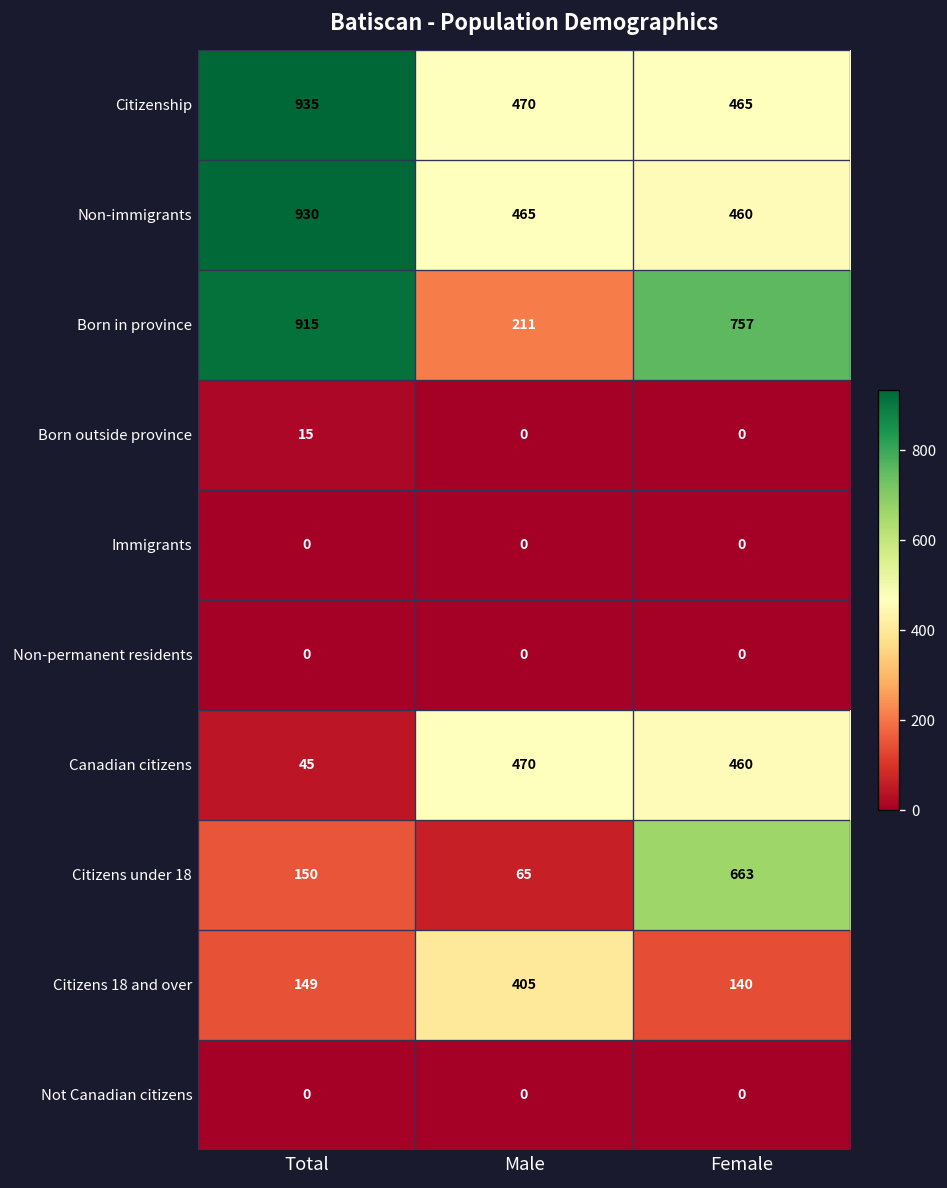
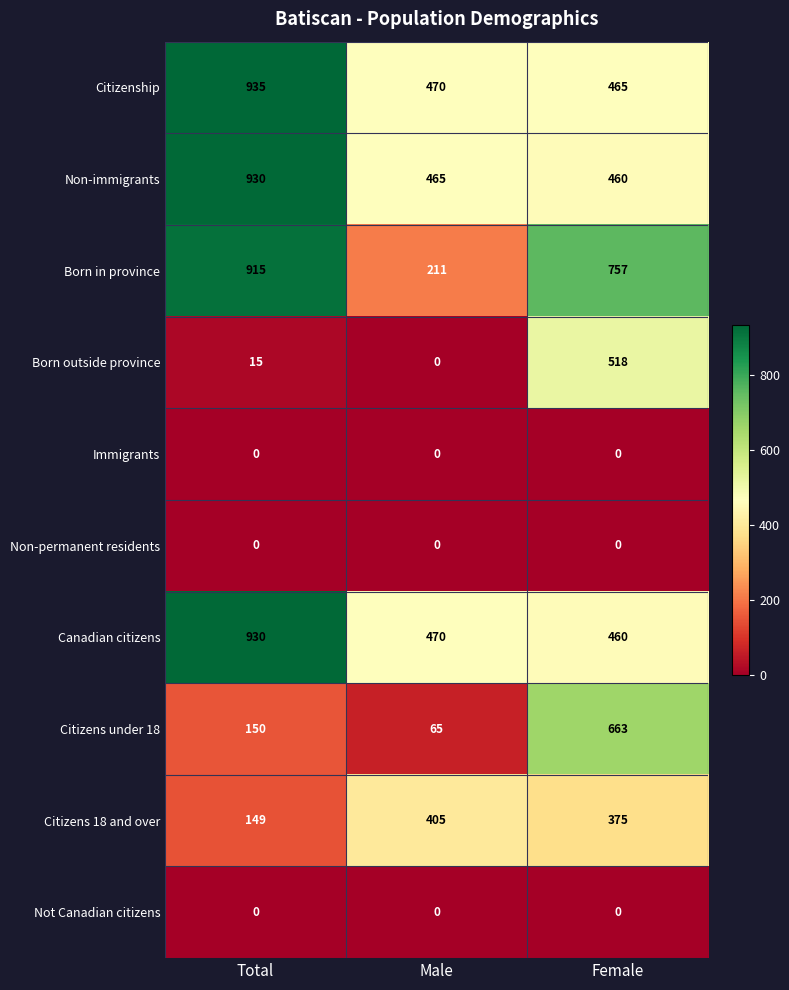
  {
    "Citizenship": {
      "Total": 935,
      "Male": 470,
      "Female": 465
    },
    "Non-immigrants": {
      "Total": 930,
      "Male": 465,
      "Female": 460
    },
    "Born in province": {
      "Total": 915,
      "Male": 211,
      "Female": 757
    },
    "Born outside province": {
      "Total": 15,
      "Male": 0,
-     "Female": 0
+     "Female": 518
    },
    "Immigrants": {
      "Total": 0,
      "Male": 0,
      "Female": 0
    },
    "Non-permanent residents": {
      "Total": 0,
      "Male": 0,
      "Female": 0
    },
    "Canadian citizens": {
-     "Total": 45,
+     "Total": 930,
      "Male": 470,
      "Female": 460
    },
    "Citizens under 18": {
      "Total": 150,
      "Male": 65,
      "Female": 663
    },
    "Citizens 18 and over": {
      "Total": 149,
      "Male": 405,
-     "Female": 140
+     "Female": 375
    },
    "Not Canadian citizens": {
      "Total": 0,
      "Male": 0,
      "Female": 0
    }
  }
